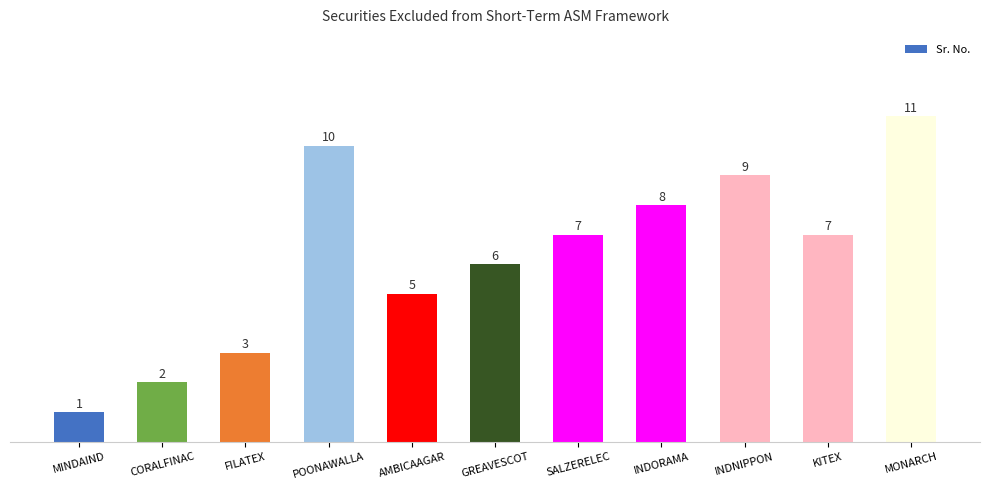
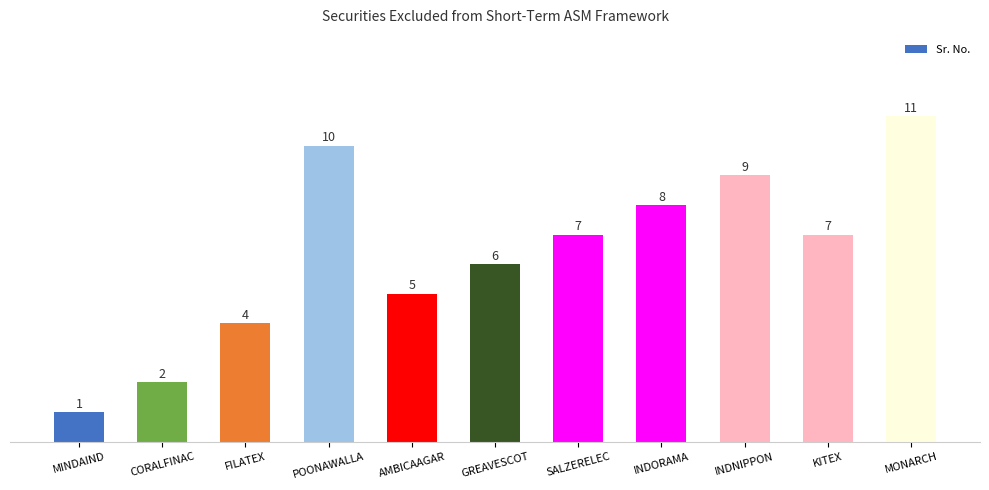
  {
    "MINDAIND": 1,
    "CORALFINAC": 2,
-   "FILATEX": 3,
+   "FILATEX": 4,
    "POONAWALLA": 10,
    "AMBICAAGAR": 5,
    "GREAVESCOT": 6,
    "SALZERELEC": 7,
    "INDORAMA": 8,
    "INDNIPPON": 9,
    "KITEX": 7,
    "MONARCH": 11
  }
